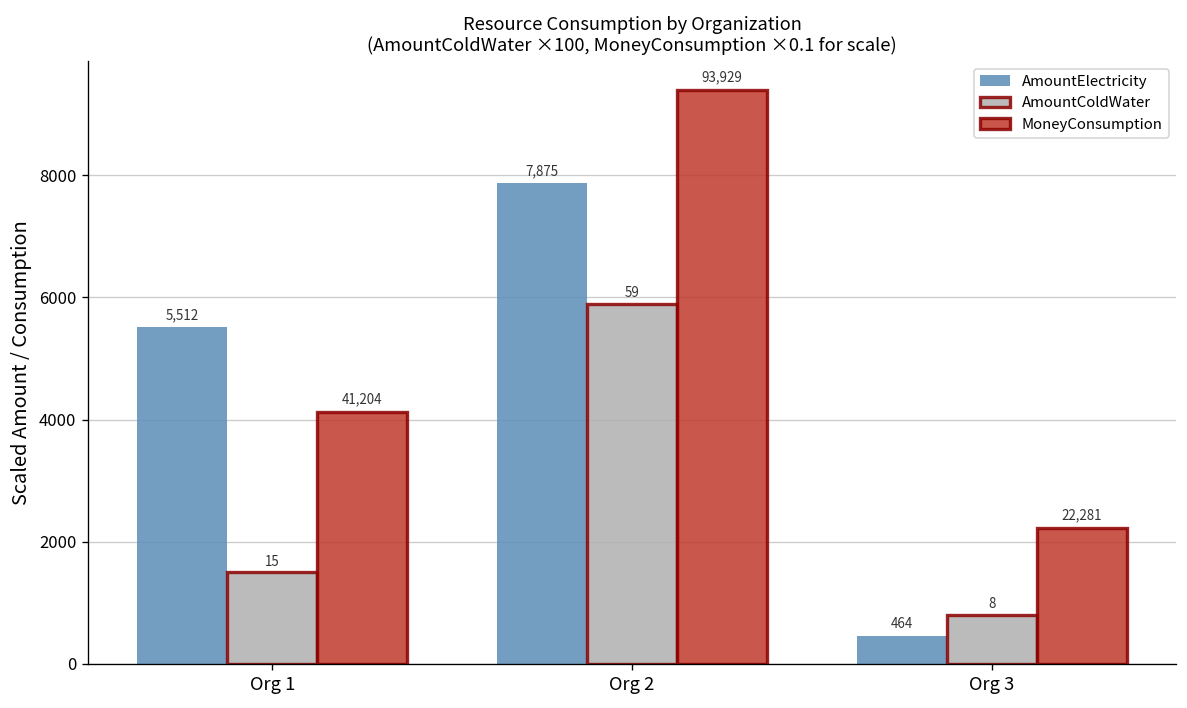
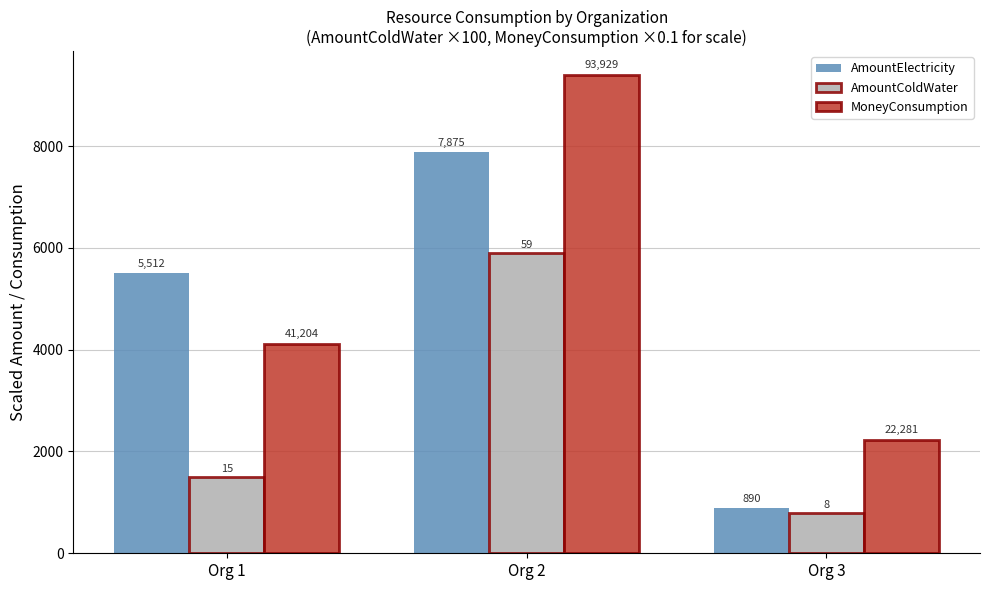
  {
    "AmountElectricity": {
      "Org 1": "5,512",
      "Org 2": "7,875",
-     "Org 3": "464"
+     "Org 3": "890"
    }
  }
